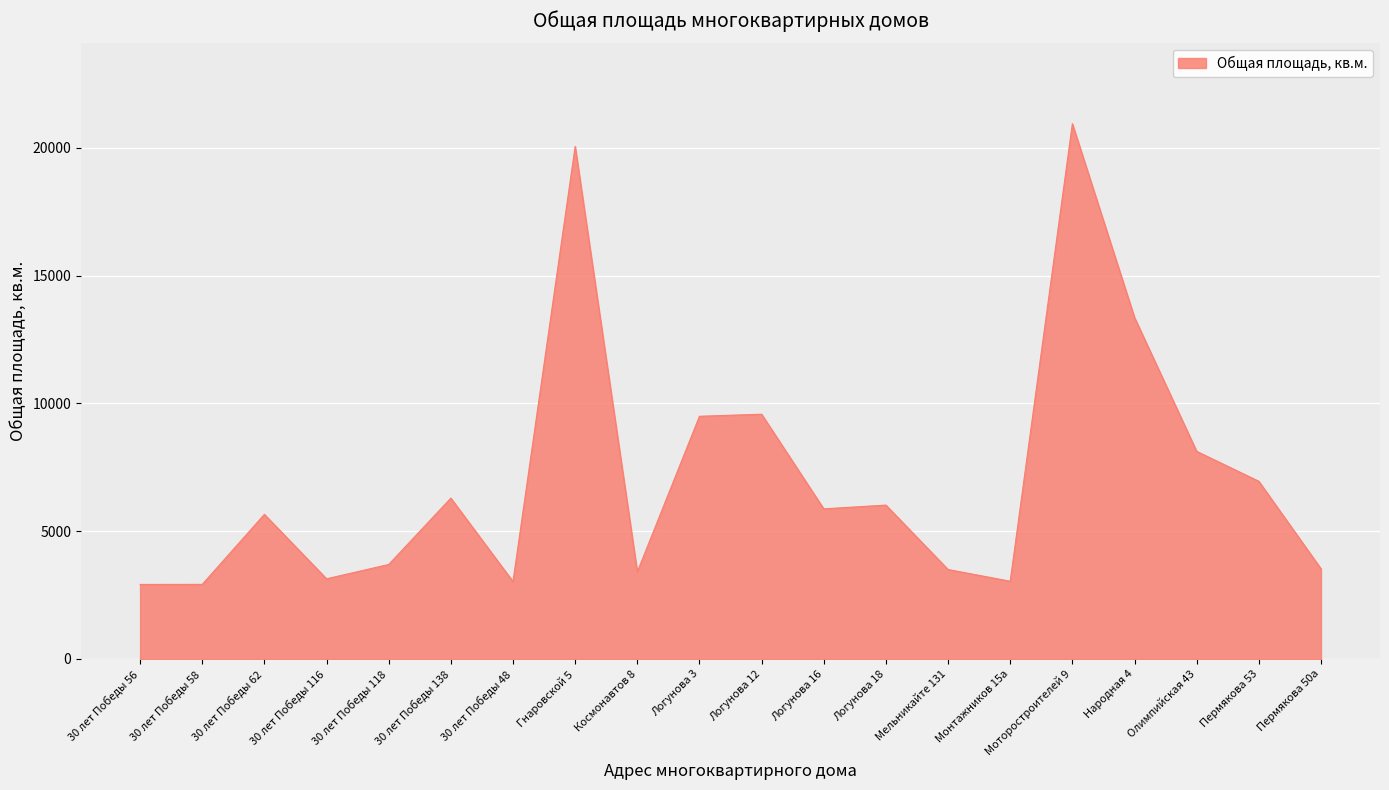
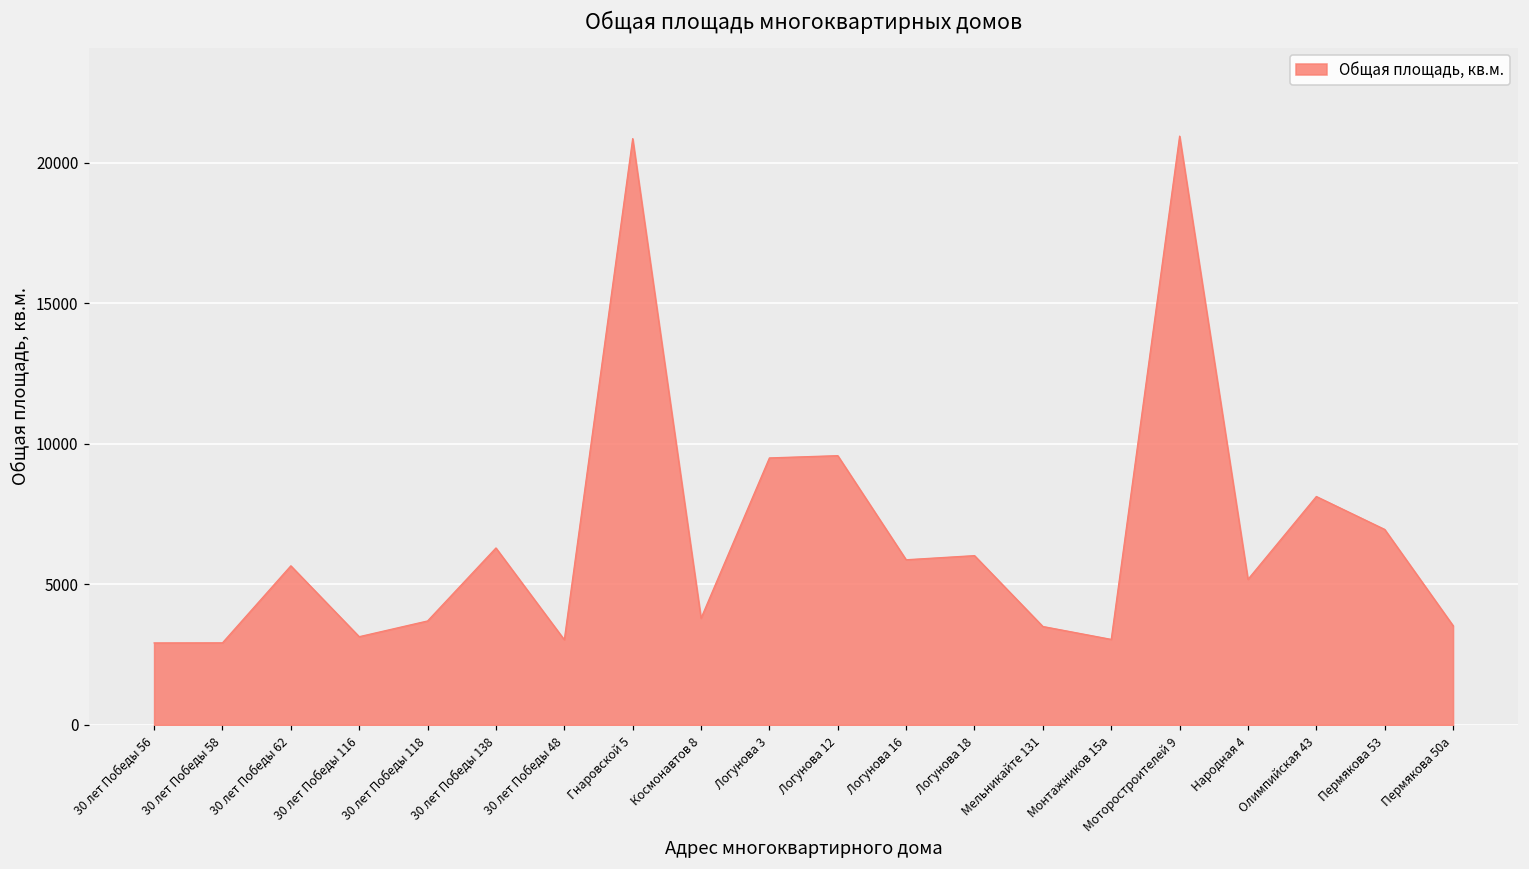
  {
    "30 лет Победы 56": 2900,
    "30 лет Победы 58": 2900,
    "30 лет Победы 62": 5700,
    "30 лет Победы 116": 3100,
    "30 лет Победы 118": 3700,
    "30 лет Победы 138": 6300,
    "30 лет Победы 48": 3000,
-   "Гнаровской 5": 20100,
-   "Космонавтов 8": 3400,
+   "Гнаровской 5": 20900,
+   "Космонавтов 8": 3800,
    "Логунова 3": 9500,
    "Логунова 12": 9600,
    "Логунова 16": 5900,
    "Логунова 18": 6000,
    "Мельникайте 131": 3500,
    "Монтажников 15а": 3000,
    "Моторостроителей 9": 20900,
-   "Народная 4": 13400,
+   "Народная 4": 5200,
    "Олимпийская 43": 8100,
    "Пермякова 53": 7000,
    "Пермякова 50а": 3500
  }
